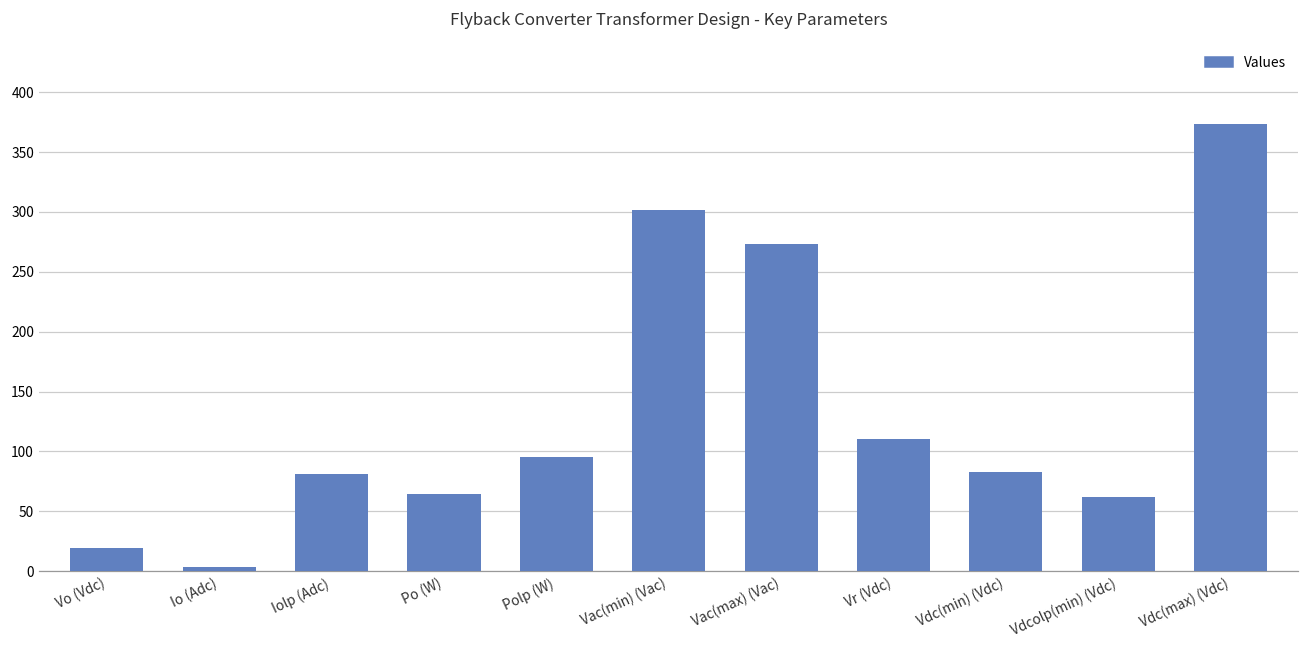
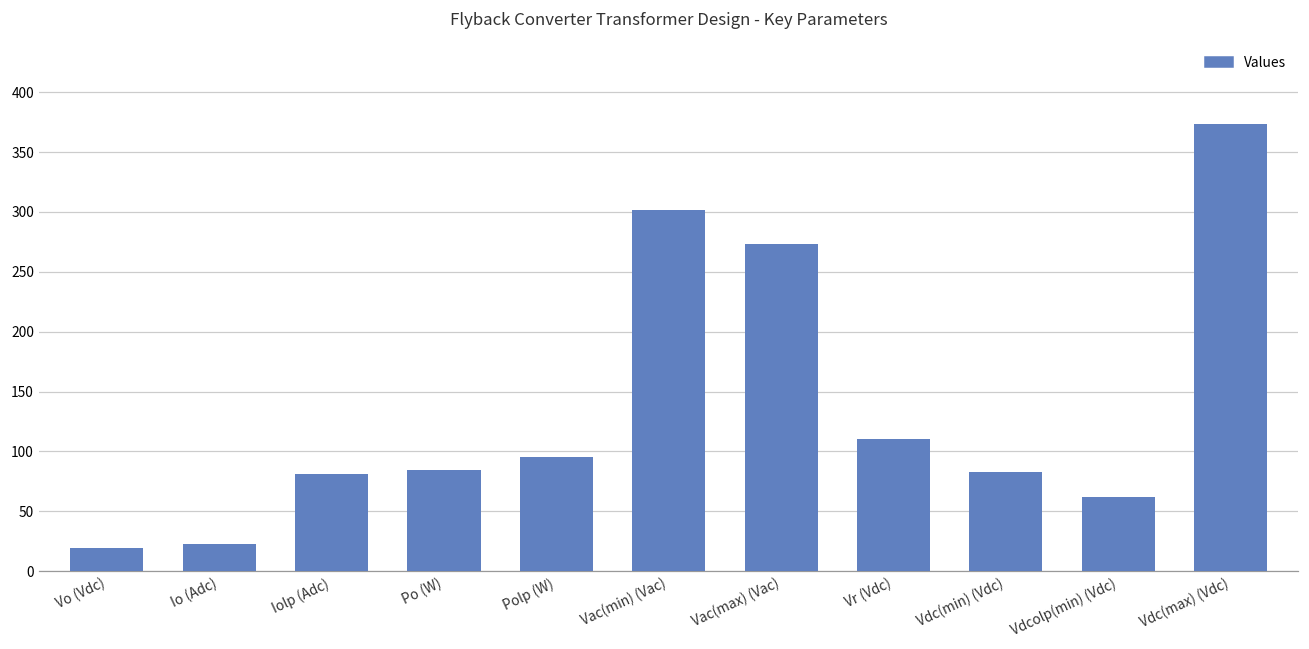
  {
    "Vo (Vdc)": 19,
-   "Io (Adc)": 3,
+   "Io (Adc)": 23,
    "Iolp (Adc)": 82,
-   "Po (W)": 65,
+   "Po (W)": 85,
    "Polp (W)": 95,
    "Vac(min) (Vac)": 302,
    "Vac(max) (Vac)": 273,
    "Vr (Vdc)": 110,
    "Vdc(min) (Vdc)": 83,
    "Vdcolp(min) (Vdc)": 62,
    "Vdc(max) (Vdc)": 373
  }
